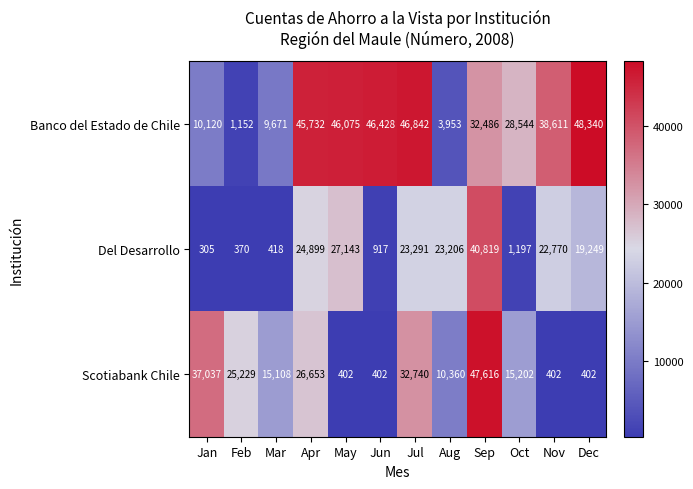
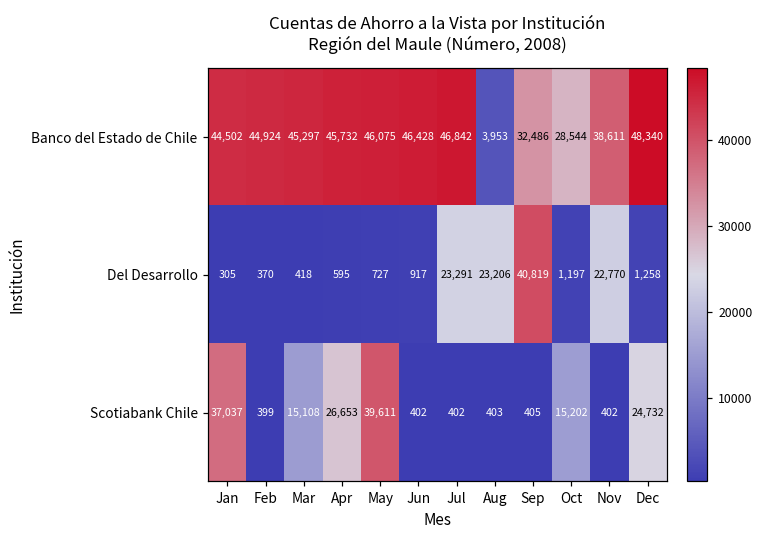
  {
    "Banco del Estado de Chile": {
-     "Jan": "10,120",
-     "Feb": "1,152",
-     "Mar": "9,671",
+     "Jan": "44,502",
+     "Feb": "44,924",
+     "Mar": "45,297",
      "Apr": "45,732",
      "May": "46,075",
      "Jun": "46,428",
      "Jul": "46,842",
      "Aug": "3,953",
      "Sep": "32,486",
      "Oct": "28,544",
      "Nov": "38,611",
      "Dec": "48,340"
    },
    "Del Desarrollo": {
      "Jan": "305",
      "Feb": "370",
      "Mar": "418",
-     "Apr": "24,899",
-     "May": "27,143",
+     "Apr": "595",
+     "May": "727",
      "Jun": "917",
      "Jul": "23,291",
      "Aug": "23,206",
      "Sep": "40,819",
      "Oct": "1,197",
      "Nov": "22,770",
-     "Dec": "19,249"
+     "Dec": "1,258"
    },
    "Scotiabank Chile": {
      "Jan": "37,037",
-     "Feb": "25,229",
+     "Feb": "399",
      "Mar": "15,108",
      "Apr": "26,653",
-     "May": "402",
+     "May": "39,611",
      "Jun": "402",
-     "Jul": "32,740",
-     "Aug": "10,360",
-     "Sep": "47,616",
+     "Jul": "402",
+     "Aug": "403",
+     "Sep": "405",
      "Oct": "15,202",
      "Nov": "402",
-     "Dec": "402"
+     "Dec": "24,732"
    }
  }
